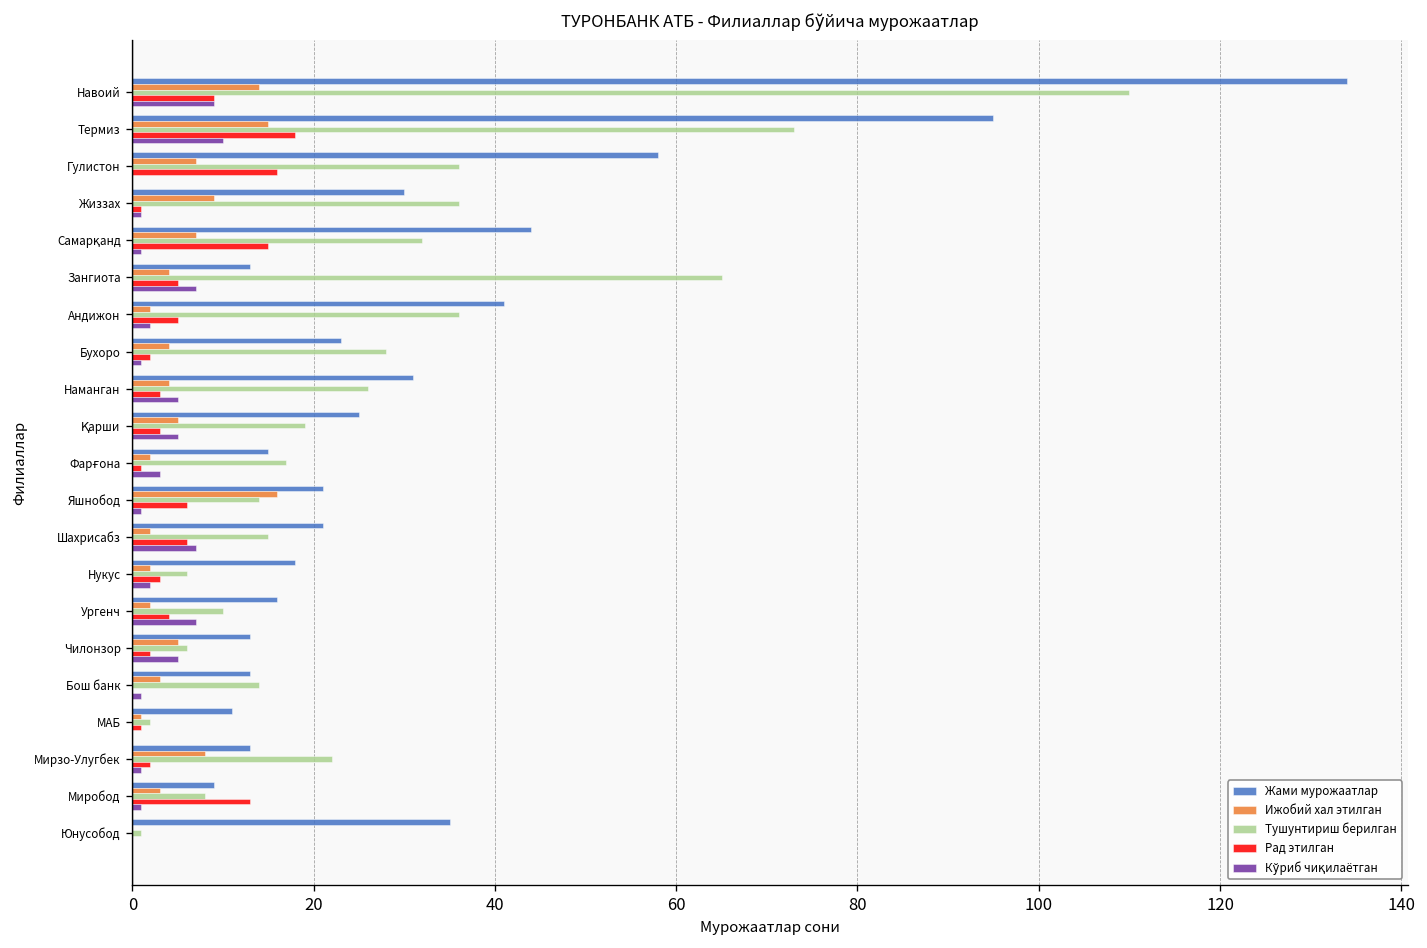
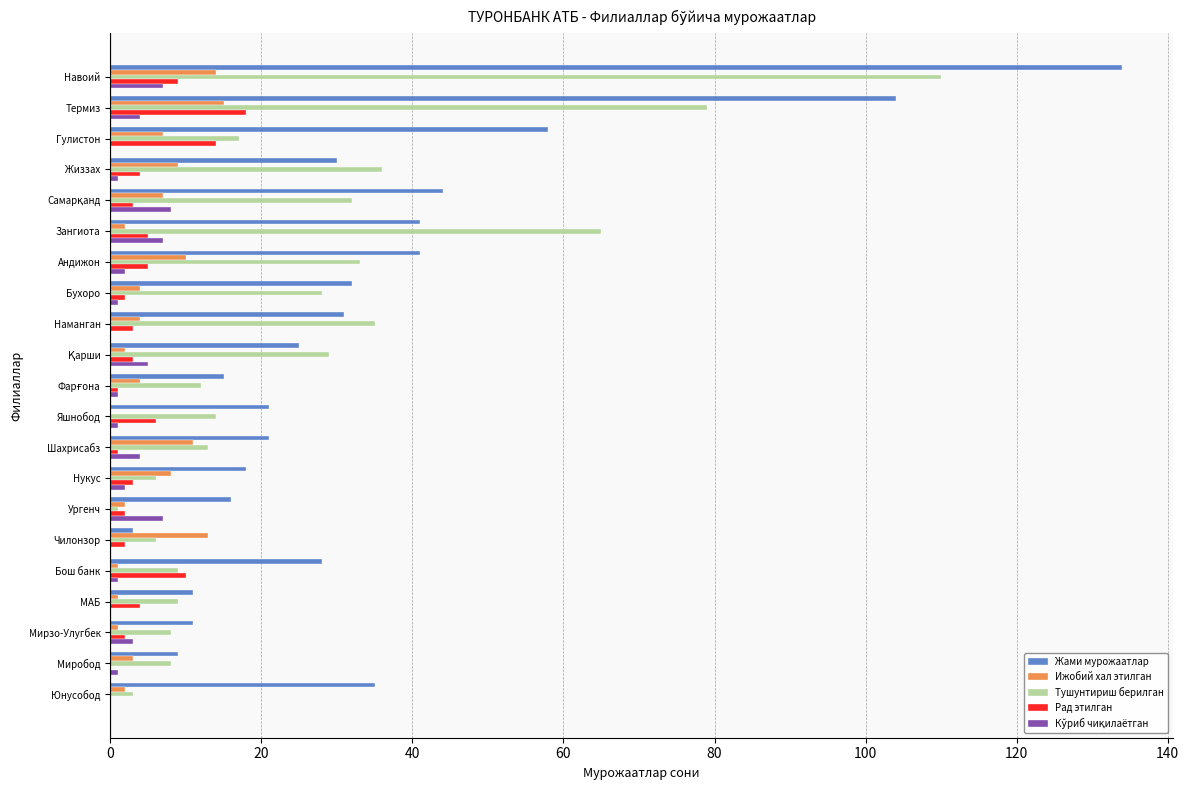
  {
    "Жами мурожаатлар": {
      "Навоий": 134,
-     "Термиз": 95,
+     "Термиз": 104,
      "Гулистон": 58,
      "Жиззах": 30,
      "Самарқанд": 44,
-     "Зангиота": 13,
+     "Зангиота": 41,
      "Андижон": 41,
-     "Бухоро": 23,
+     "Бухоро": 32,
      "Наманган": 31,
      "Қарши": 25,
      "Фарғона": 15,
      "Яшнобод": 21,
      "Шахрисабз": 21,
      "Нукус": 18,
      "Ургенч": 16,
-     "Чилонзор": 13,
-     "Бош банк": 13,
+     "Чилонзор": 3,
+     "Бош банк": 28,
      "МАБ": 11,
-     "Мирзо-Улугбек": 13,
+     "Мирзо-Улугбек": 11,
      "Миробод": 9,
      "Юнусобод": 35
    },
    "Ижобий хал этилган": {
      "Навоий": 14,
      "Термиз": 15,
      "Гулистон": 7,
      "Жиззах": 9,
      "Самарқанд": 7,
-     "Зангиота": 4,
-     "Андижон": 2,
+     "Зангиота": 2,
+     "Андижон": 10,
      "Бухоро": 4,
      "Наманган": 4,
-     "Қарши": 5,
-     "Фарғона": 2,
-     "Яшнобод": 16,
-     "Шахрисабз": 2,
-     "Нукус": 2,
+     "Қарши": 2,
+     "Фарғона": 4,
+     "Яшнобод": 0,
+     "Шахрисабз": 11,
+     "Нукус": 8,
      "Ургенч": 2,
-     "Чилонзор": 5,
-     "Бош банк": 3,
+     "Чилонзор": 13,
+     "Бош банк": 1,
      "МАБ": 1,
-     "Мирзо-Улугбек": 8,
+     "Мирзо-Улугбек": 1,
      "Миробод": 3,
-     "Юнусобод": 0
+     "Юнусобод": 2
    },
    "Тушунтириш берилган": {
      "Навоий": 110,
-     "Термиз": 73,
-     "Гулистон": 36,
+     "Термиз": 79,
+     "Гулистон": 17,
      "Жиззах": 36,
      "Самарқанд": 32,
      "Зангиота": 65,
-     "Андижон": 36,
+     "Андижон": 33,
      "Бухоро": 28,
-     "Наманган": 26,
-     "Қарши": 19,
-     "Фарғона": 17,
+     "Наманган": 35,
+     "Қарши": 29,
+     "Фарғона": 12,
      "Яшнобод": 14,
-     "Шахрисабз": 15,
+     "Шахрисабз": 13,
      "Нукус": 6,
-     "Ургенч": 10,
+     "Ургенч": 1,
      "Чилонзор": 6,
-     "Бош банк": 14,
-     "МАБ": 2,
-     "Мирзо-Улугбек": 22,
+     "Бош банк": 9,
+     "МАБ": 9,
+     "Мирзо-Улугбек": 8,
      "Миробод": 8,
-     "Юнусобод": 1
+     "Юнусобод": 3
    },
    "Рад этилган": {
      "Навоий": 9,
      "Термиз": 18,
-     "Гулистон": 16,
-     "Жиззах": 1,
-     "Самарқанд": 15,
+     "Гулистон": 14,
+     "Жиззах": 4,
+     "Самарқанд": 3,
      "Зангиота": 5,
      "Андижон": 5,
      "Бухоро": 2,
      "Наманган": 3,
      "Қарши": 3,
      "Фарғона": 1,
      "Яшнобод": 6,
-     "Шахрисабз": 6,
+     "Шахрисабз": 1,
      "Нукус": 3,
-     "Ургенч": 4,
+     "Ургенч": 2,
      "Чилонзор": 2,
-     "Бош банк": 0,
-     "МАБ": 1,
+     "Бош банк": 10,
+     "МАБ": 4,
      "Мирзо-Улугбек": 2,
-     "Миробод": 13,
+     "Миробод": 0,
      "Юнусобод": 0
    },
    "Кўриб чиқилаётган": {
-     "Навоий": 9,
-     "Термиз": 10,
+     "Навоий": 7,
+     "Термиз": 4,
      "Гулистон": 0,
      "Жиззах": 1,
-     "Самарқанд": 1,
+     "Самарқанд": 8,
      "Зангиота": 7,
      "Андижон": 2,
      "Бухоро": 1,
-     "Наманган": 5,
+     "Наманган": 0,
      "Қарши": 5,
-     "Фарғона": 3,
+     "Фарғона": 1,
      "Яшнобод": 1,
-     "Шахрисабз": 7,
+     "Шахрисабз": 4,
      "Нукус": 2,
      "Ургенч": 7,
-     "Чилонзор": 5,
+     "Чилонзор": 0,
      "Бош банк": 1,
      "МАБ": 0,
-     "Мирзо-Улугбек": 1,
+     "Мирзо-Улугбек": 3,
      "Миробод": 1,
      "Юнусобод": 0
    }
  }
